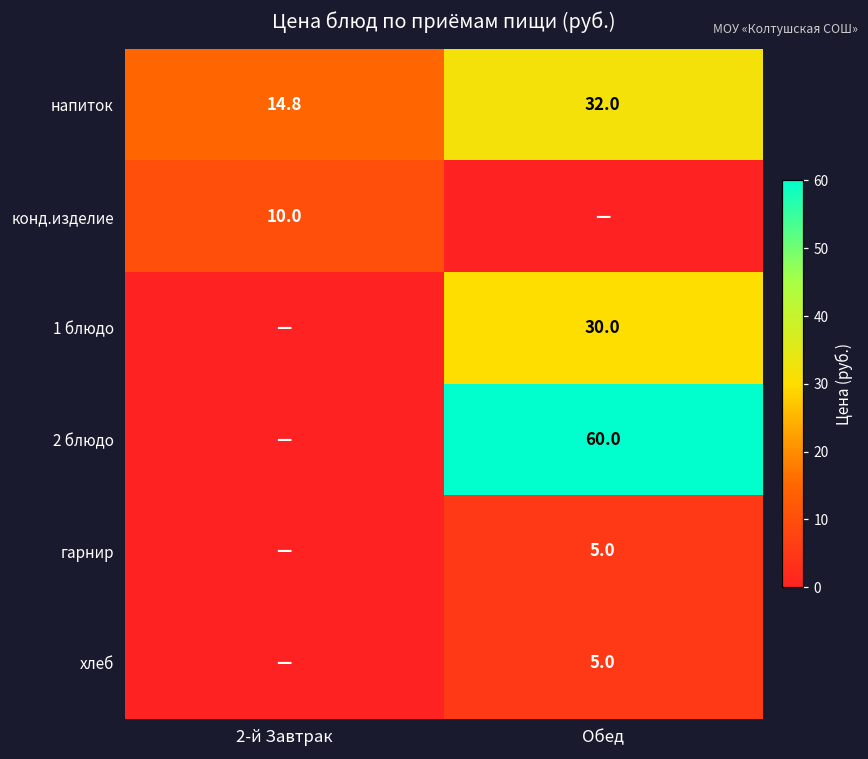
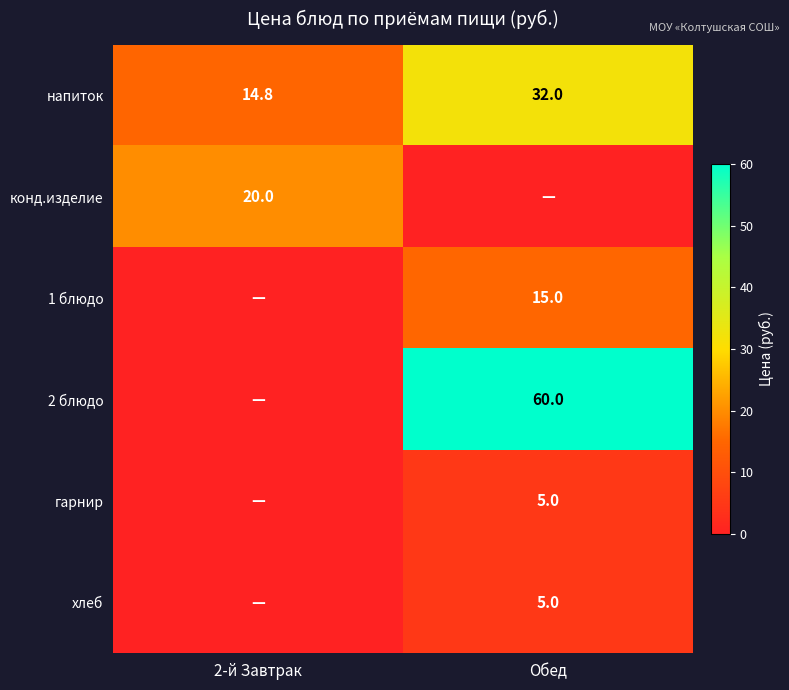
  {
    "напиток": {
      "2-й Завтрак": 14.8,
      "Обед": 32.0
    },
    "конд.изделие": {
-     "2-й Завтрак": 10.0
+     "2-й Завтрак": 20.0
    },
    "1 блюдо": {
-     "Обед": 30.0
+     "Обед": 15.0
    },
    "2 блюдо": {
      "Обед": 60.0
    },
    "гарнир": {
      "Обед": 5.0
    },
    "хлеб": {
      "Обед": 5.0
    }
  }
